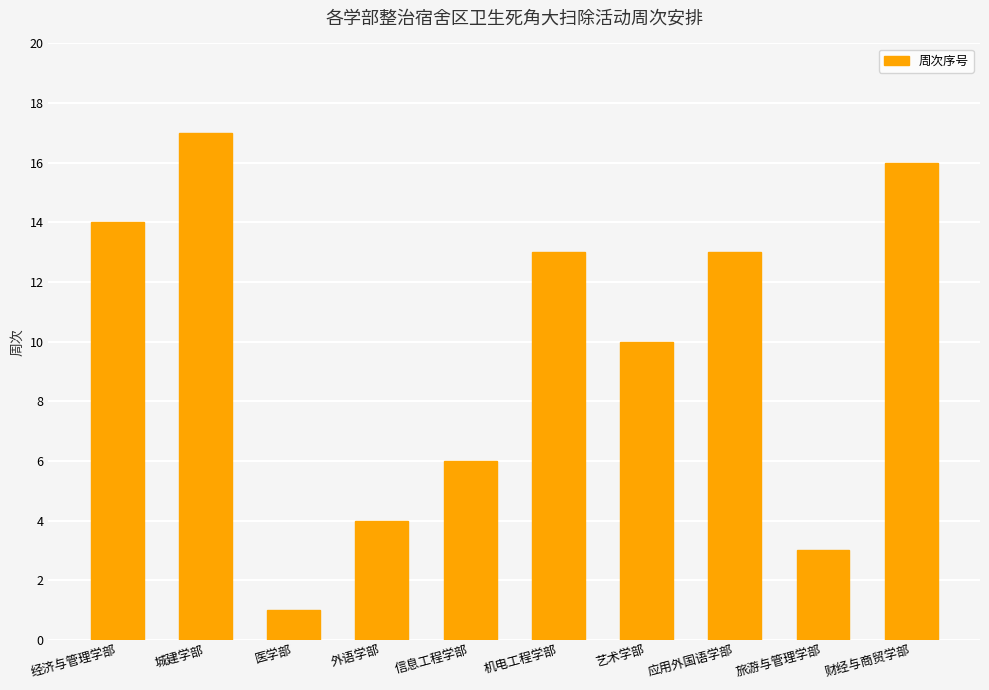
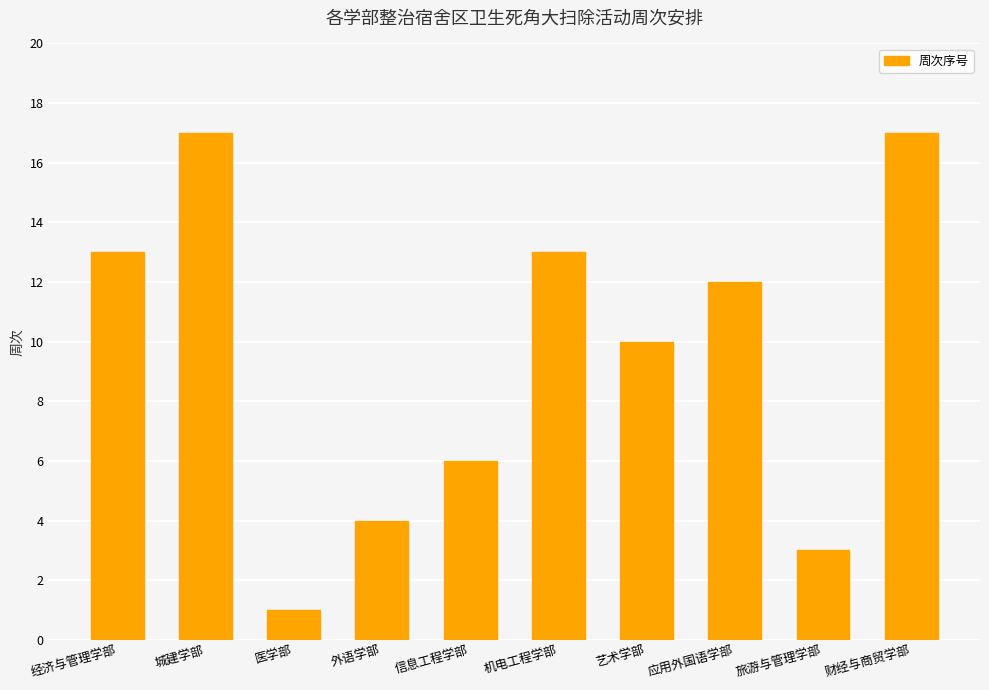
  {
-   "经济与管理学部": 14,
+   "经济与管理学部": 13,
    "城建学部": 17,
    "医学部": 1,
    "外语学部": 4,
    "信息工程学部": 6,
    "机电工程学部": 13,
    "艺术学部": 10,
-   "应用外国语学部": 13,
+   "应用外国语学部": 12,
    "旅游与管理学部": 3,
-   "财经与商贸学部": 16
+   "财经与商贸学部": 17
  }
